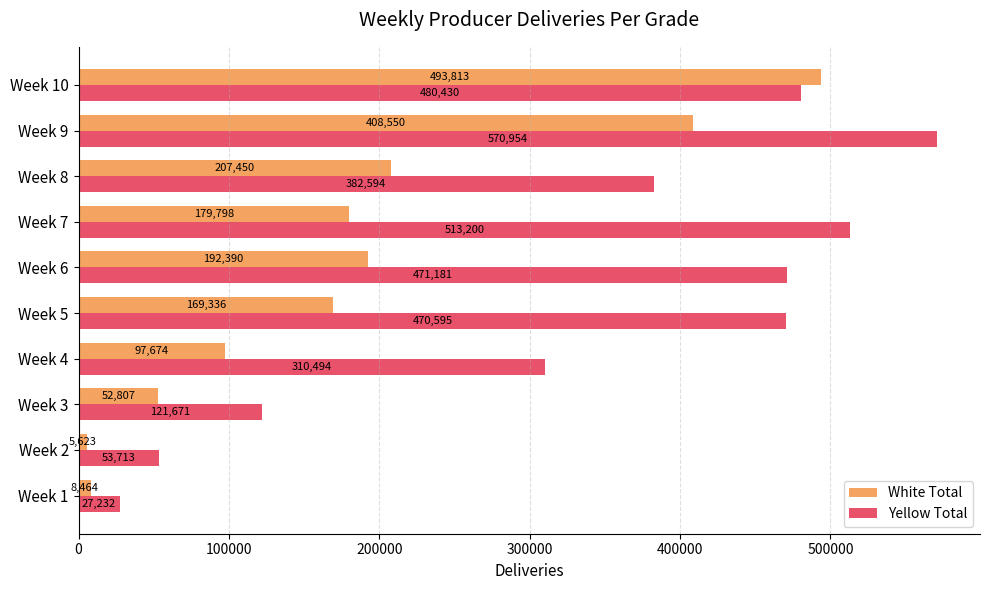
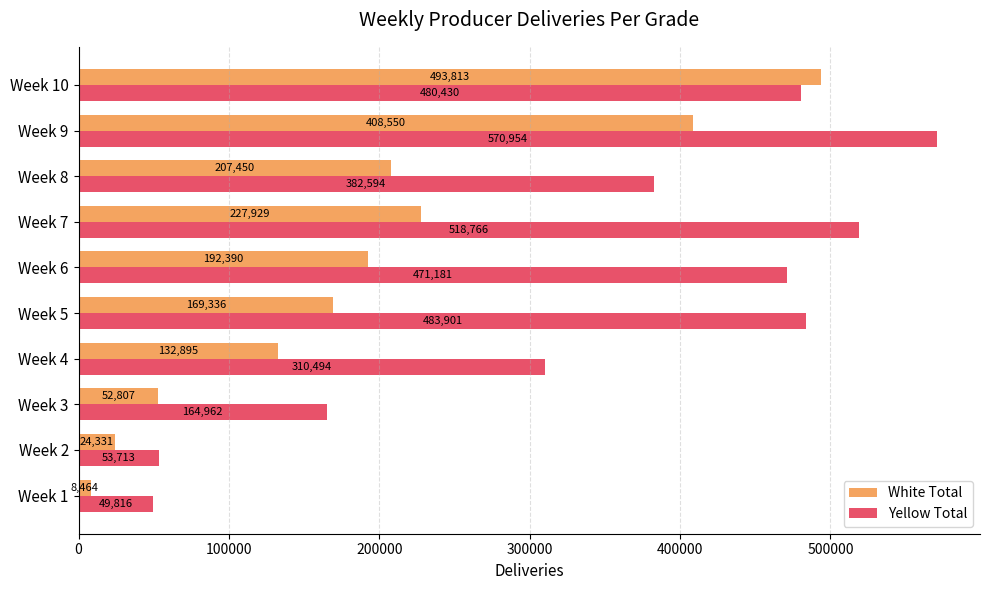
  {
    "White Total": {
      "Week 10": "493,813",
      "Week 9": "408,550",
      "Week 8": "207,450",
-     "Week 7": "179,798",
+     "Week 7": "227,929",
      "Week 6": "192,390",
      "Week 5": "169,336",
-     "Week 4": "97,674",
+     "Week 4": "132,895",
      "Week 3": "52,807",
-     "Week 2": "5,623",
+     "Week 2": "24,331",
      "Week 1": "8,464"
    },
    "Yellow Total": {
      "Week 10": "480,430",
      "Week 9": "570,954",
      "Week 8": "382,594",
-     "Week 7": "513,200",
+     "Week 7": "518,766",
      "Week 6": "471,181",
-     "Week 5": "470,595",
+     "Week 5": "483,901",
      "Week 4": "310,494",
-     "Week 3": "121,671",
+     "Week 3": "164,962",
      "Week 2": "53,713",
-     "Week 1": "27,232"
+     "Week 1": "49,816"
    }
  }
